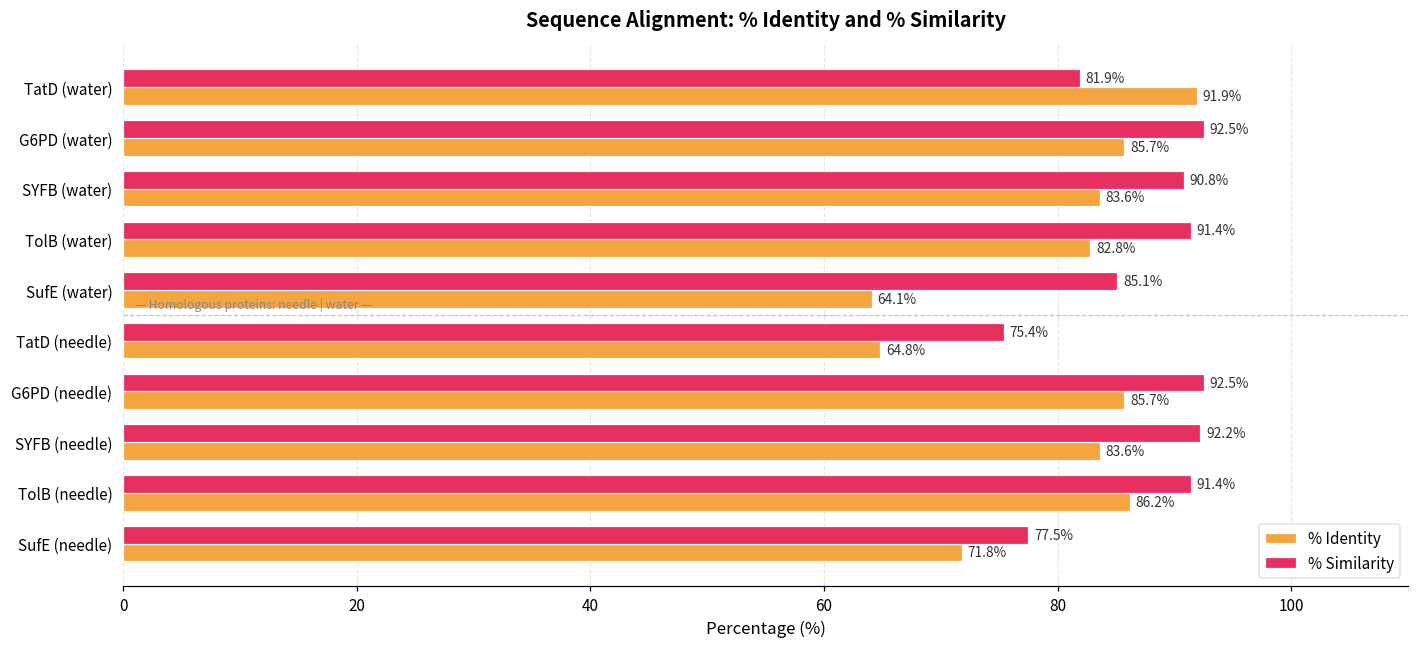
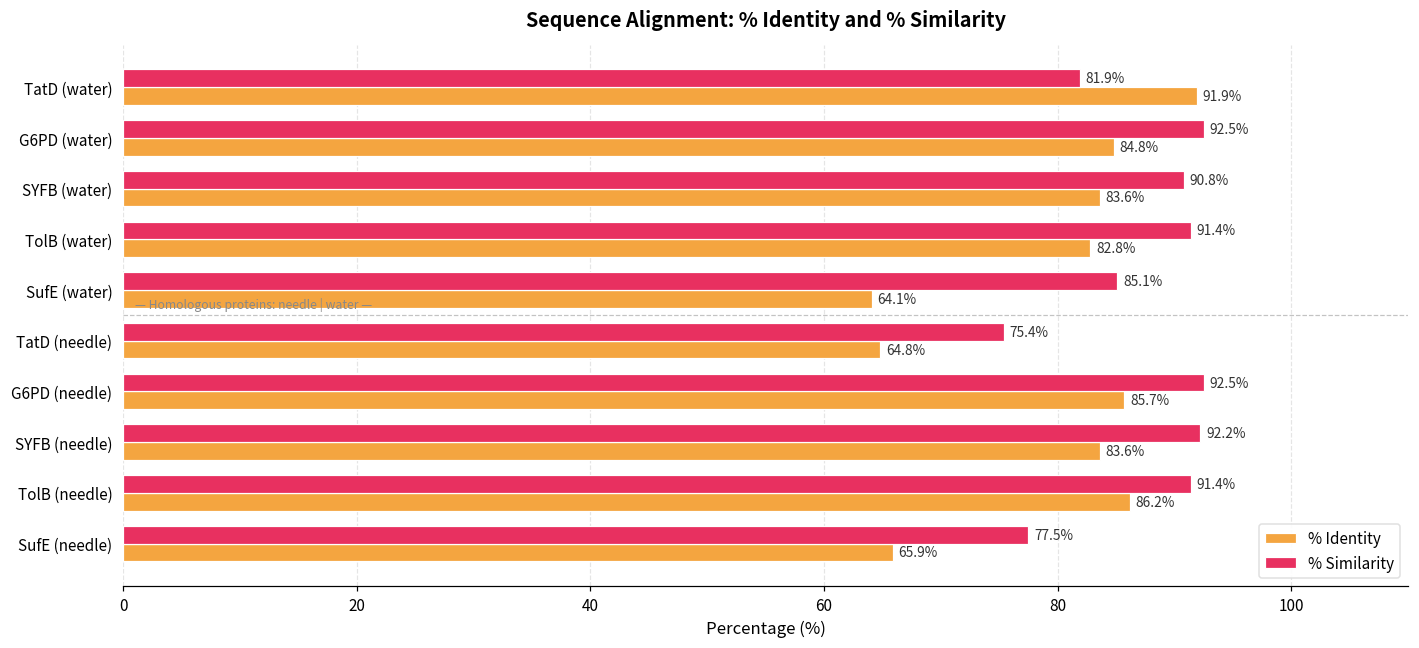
  {
    "% Identity": {
      "TatD (water)": "91.9%",
-     "G6PD (water)": "85.7%",
+     "G6PD (water)": "84.8%",
      "SYFB (water)": "83.6%",
      "TolB (water)": "82.8%",
      "SufE (water)": "64.1%",
      "TatD (needle)": "64.8%",
      "G6PD (needle)": "85.7%",
      "SYFB (needle)": "83.6%",
      "TolB (needle)": "86.2%",
-     "SufE (needle)": "71.8%"
+     "SufE (needle)": "65.9%"
    },
    "% Similarity": {
      "TatD (water)": "81.9%",
      "G6PD (water)": "92.5%",
      "SYFB (water)": "90.8%",
      "TolB (water)": "91.4%",
      "SufE (water)": "85.1%",
      "TatD (needle)": "75.4%",
      "G6PD (needle)": "92.5%",
      "SYFB (needle)": "92.2%",
      "TolB (needle)": "91.4%",
      "SufE (needle)": "77.5%"
    }
  }
